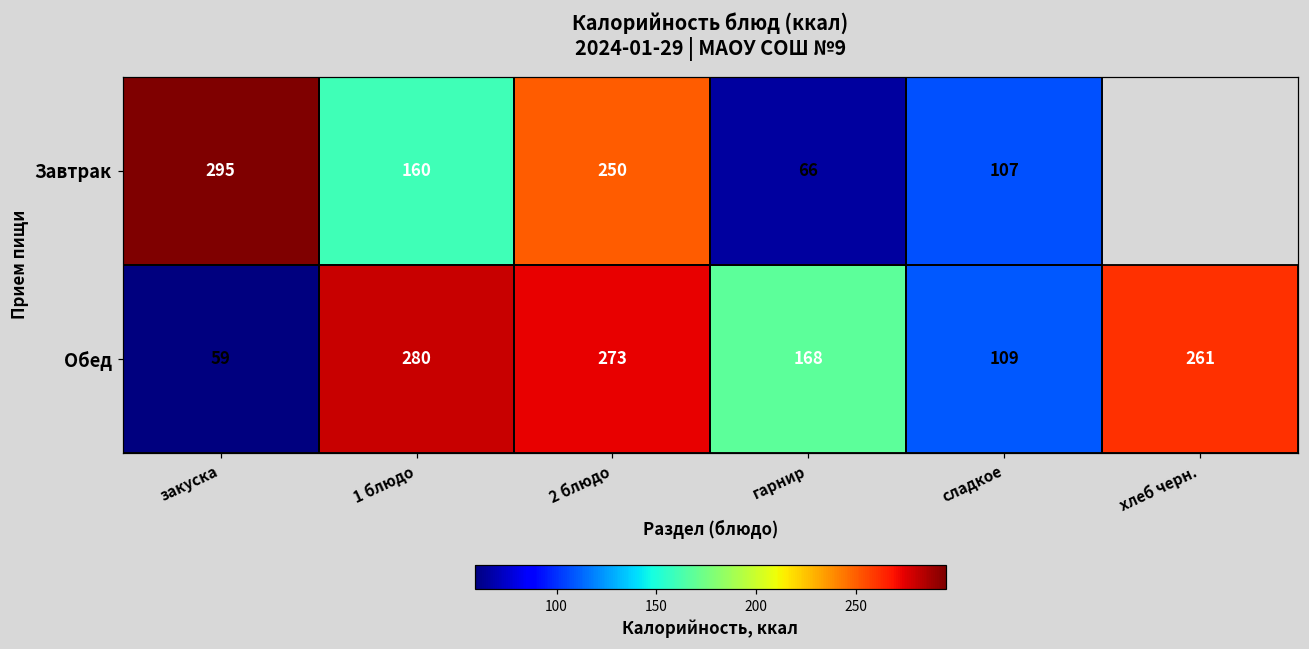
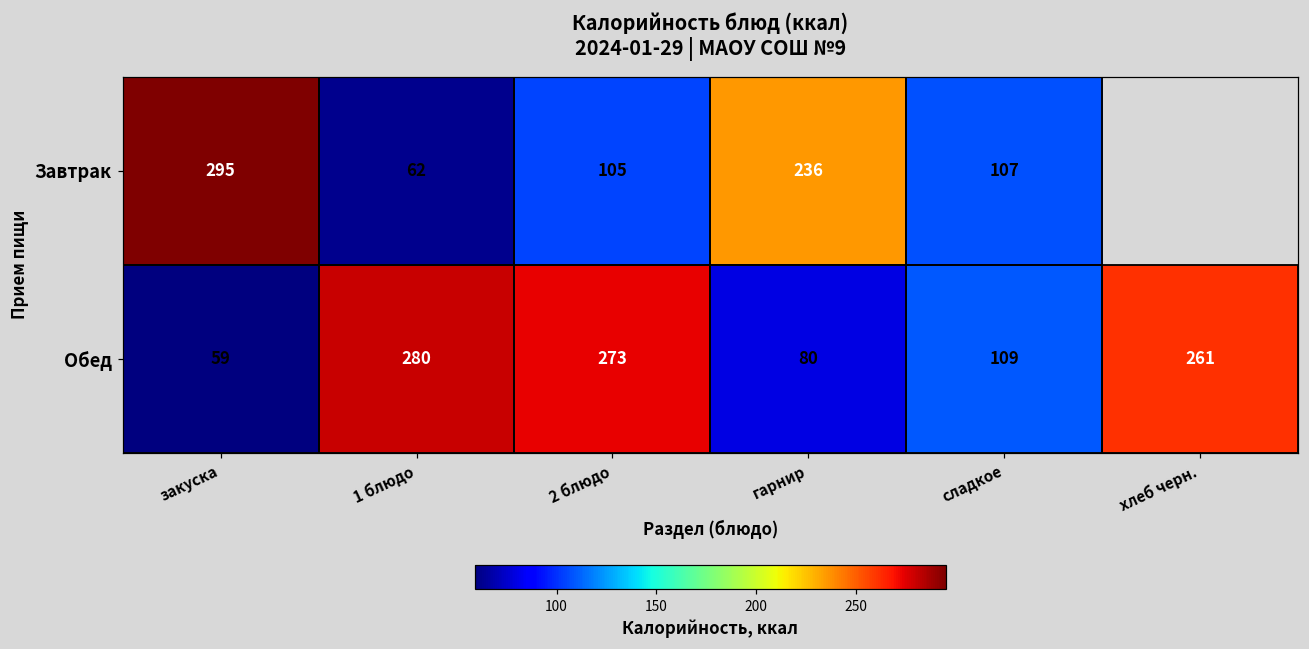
  {
    "Завтрак": {
      "закуска": 295,
-     "1 блюдо": 160,
-     "2 блюдо": 250,
-     "гарнир": 66,
+     "1 блюдо": 62,
+     "2 блюдо": 105,
+     "гарнир": 236,
      "сладкое": 107
    },
    "Обед": {
      "закуска": 59,
      "1 блюдо": 280,
      "2 блюдо": 273,
-     "гарнир": 168,
+     "гарнир": 80,
      "сладкое": 109,
      "хлеб черн.": 261
    }
  }
